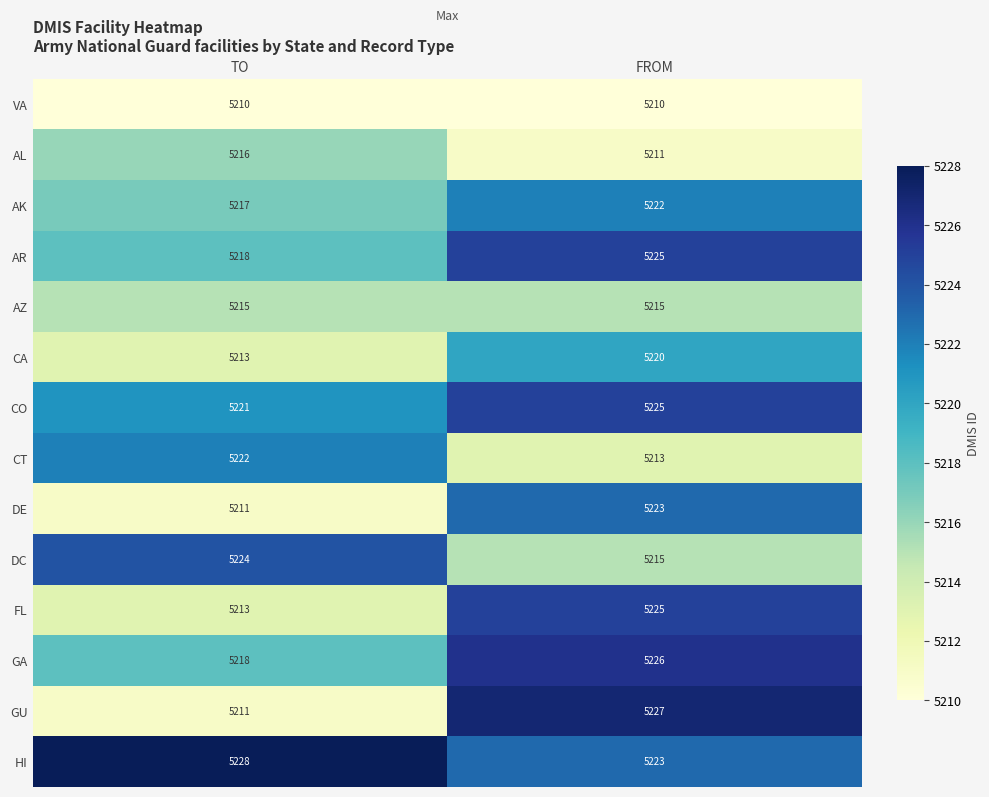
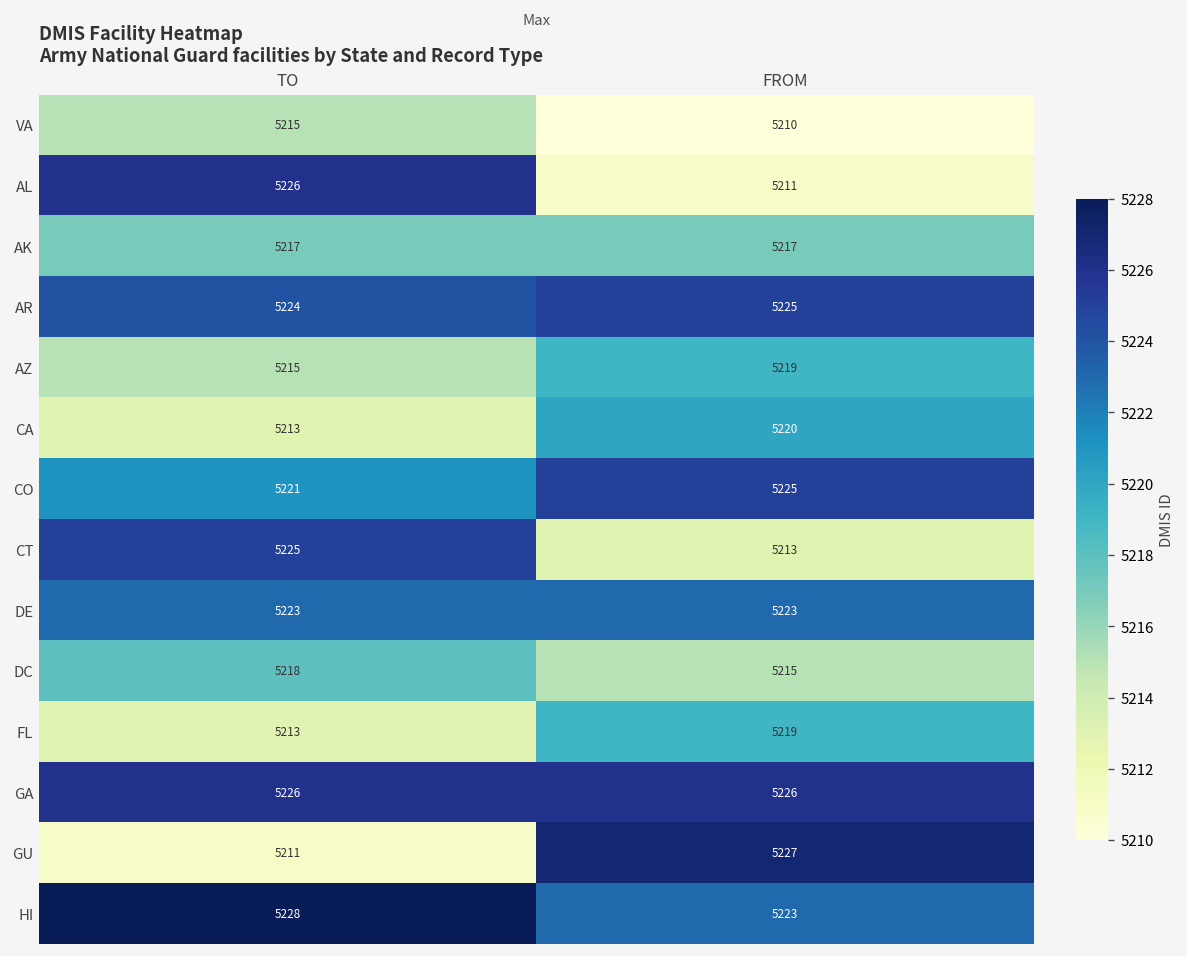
  {
    "VA": {
-     "TO": 5210,
+     "TO": 5215,
      "FROM": 5210
    },
    "AL": {
-     "TO": 5216,
+     "TO": 5226,
      "FROM": 5211
    },
    "AK": {
      "TO": 5217,
-     "FROM": 5222
+     "FROM": 5217
    },
    "AR": {
-     "TO": 5218,
+     "TO": 5224,
      "FROM": 5225
    },
    "AZ": {
      "TO": 5215,
-     "FROM": 5215
+     "FROM": 5219
    },
    "CA": {
      "TO": 5213,
      "FROM": 5220
    },
    "CO": {
      "TO": 5221,
      "FROM": 5225
    },
    "CT": {
-     "TO": 5222,
+     "TO": 5225,
      "FROM": 5213
    },
    "DE": {
-     "TO": 5211,
+     "TO": 5223,
      "FROM": 5223
    },
    "DC": {
-     "TO": 5224,
+     "TO": 5218,
      "FROM": 5215
    },
    "FL": {
      "TO": 5213,
-     "FROM": 5225
+     "FROM": 5219
    },
    "GA": {
-     "TO": 5218,
+     "TO": 5226,
      "FROM": 5226
    },
    "GU": {
      "TO": 5211,
      "FROM": 5227
    },
    "HI": {
      "TO": 5228,
      "FROM": 5223
    }
  }
